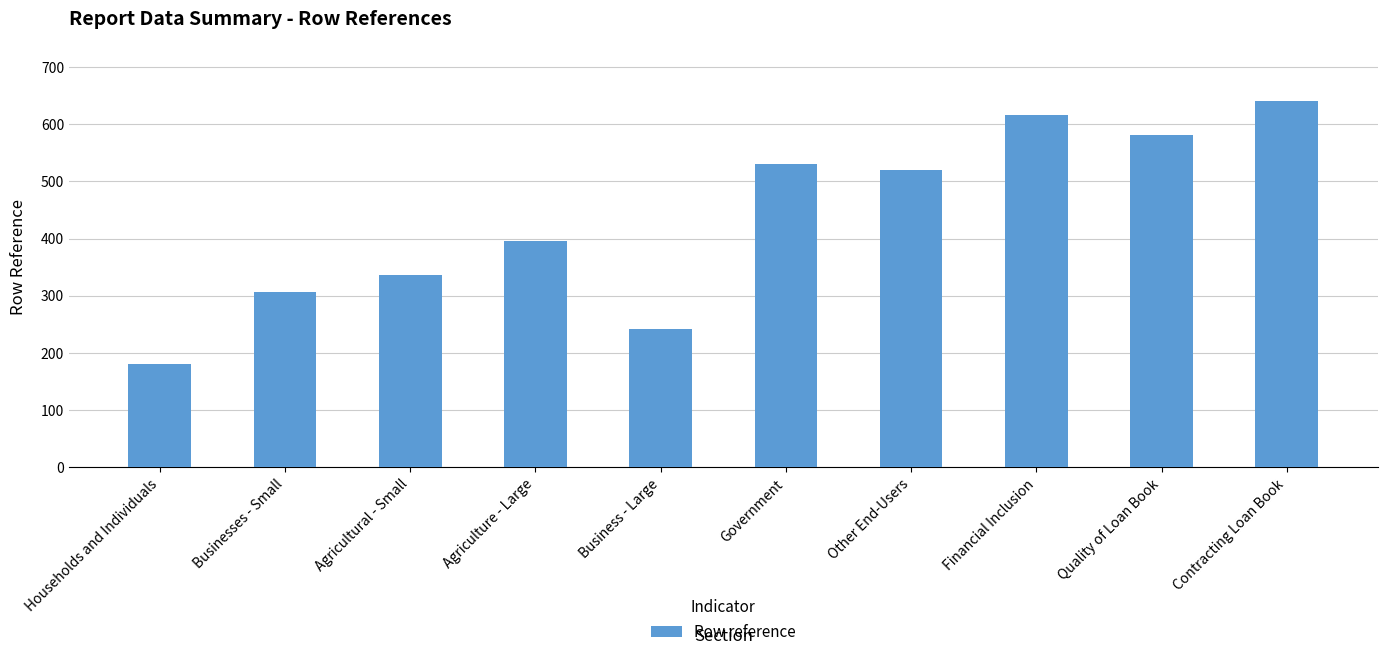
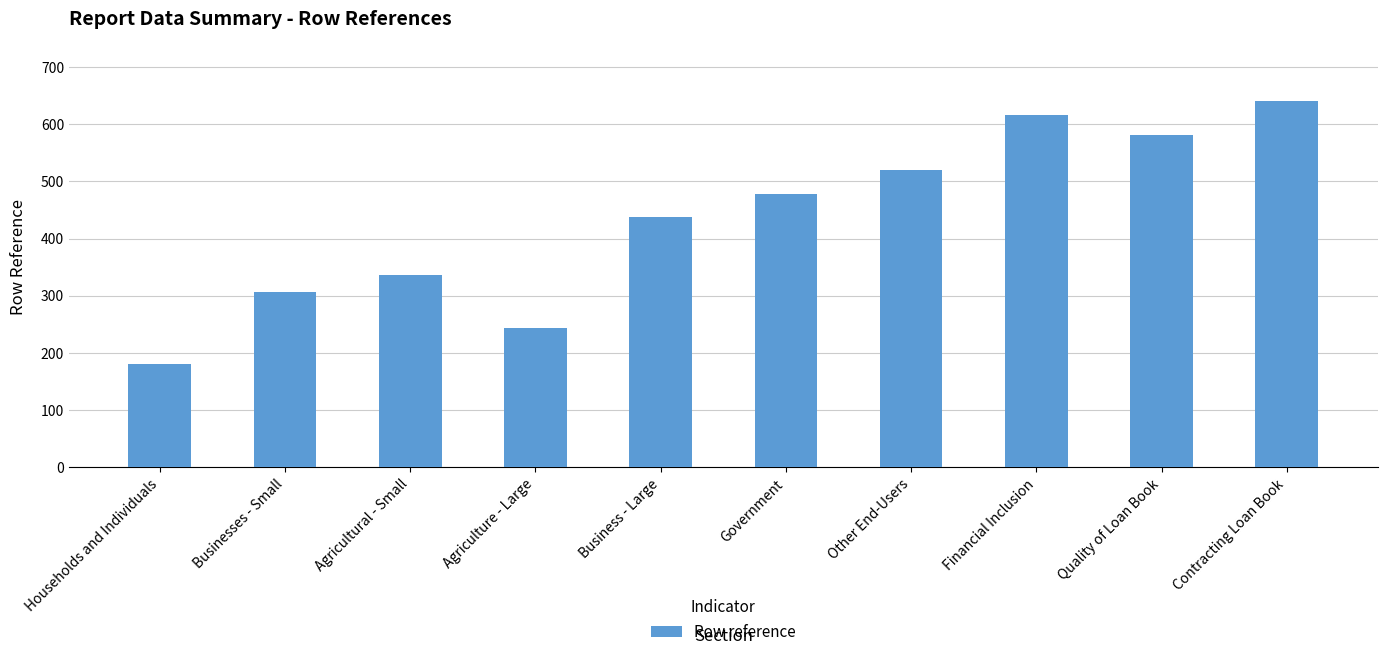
  {
    "Households and Individuals": 180,
    "Businesses - Small": 310,
    "Agricultural - Small": 340,
-   "Agriculture - Large": 400,
-   "Business - Large": 240,
-   "Government": 530,
+   "Agriculture - Large": 240,
+   "Business - Large": 440,
+   "Government": 480,
    "Other End-Users": 520,
    "Financial Inclusion": 620,
    "Quality of Loan Book": 580,
    "Contracting Loan Book": 640
  }
